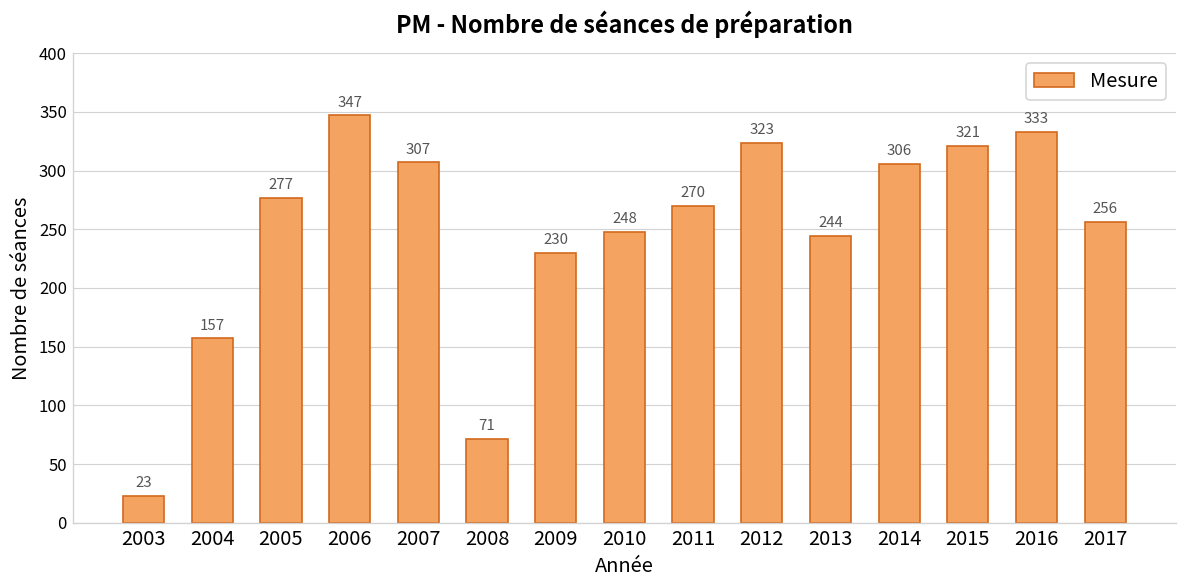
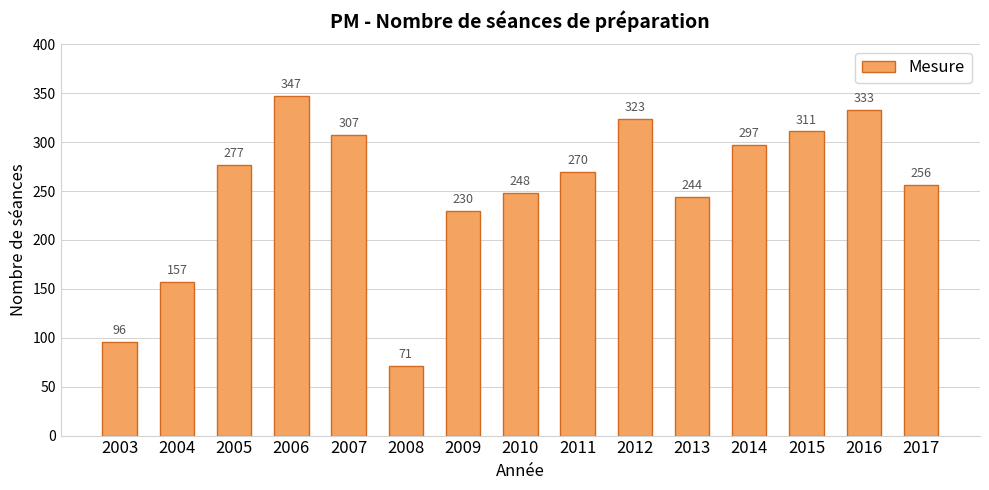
  {
-   "2003": 23,
+   "2003": 96,
    "2004": 157,
    "2005": 277,
    "2006": 347,
    "2007": 307,
    "2008": 71,
    "2009": 230,
    "2010": 248,
    "2011": 270,
    "2013": 244,
-   "2014": 306,
-   "2015": 321,
+   "2014": 297,
+   "2015": 311,
    "2016": 333,
    "2017": 256
  }
